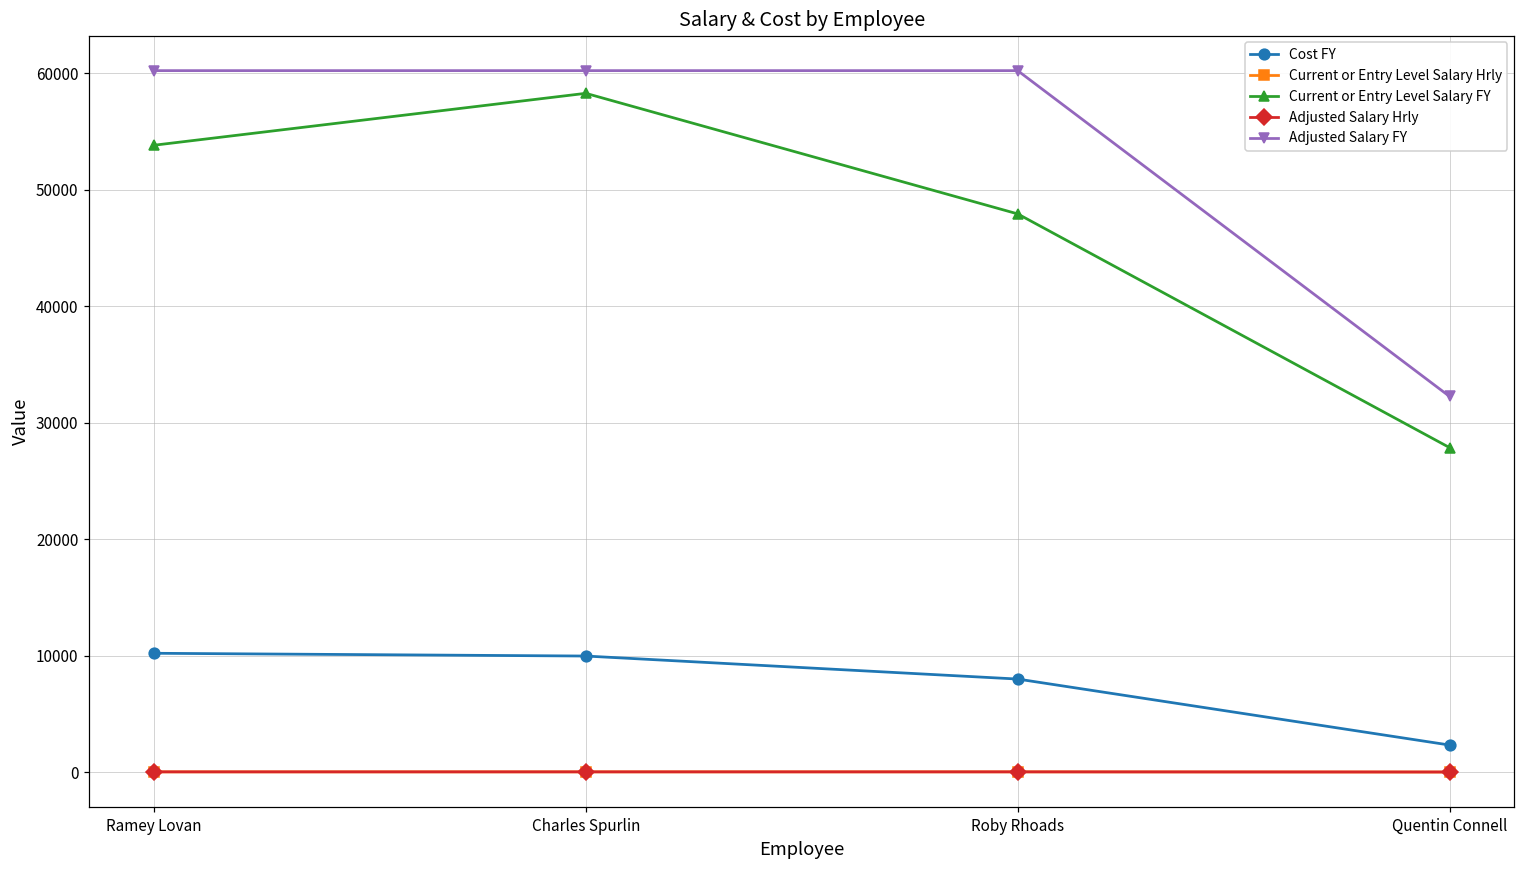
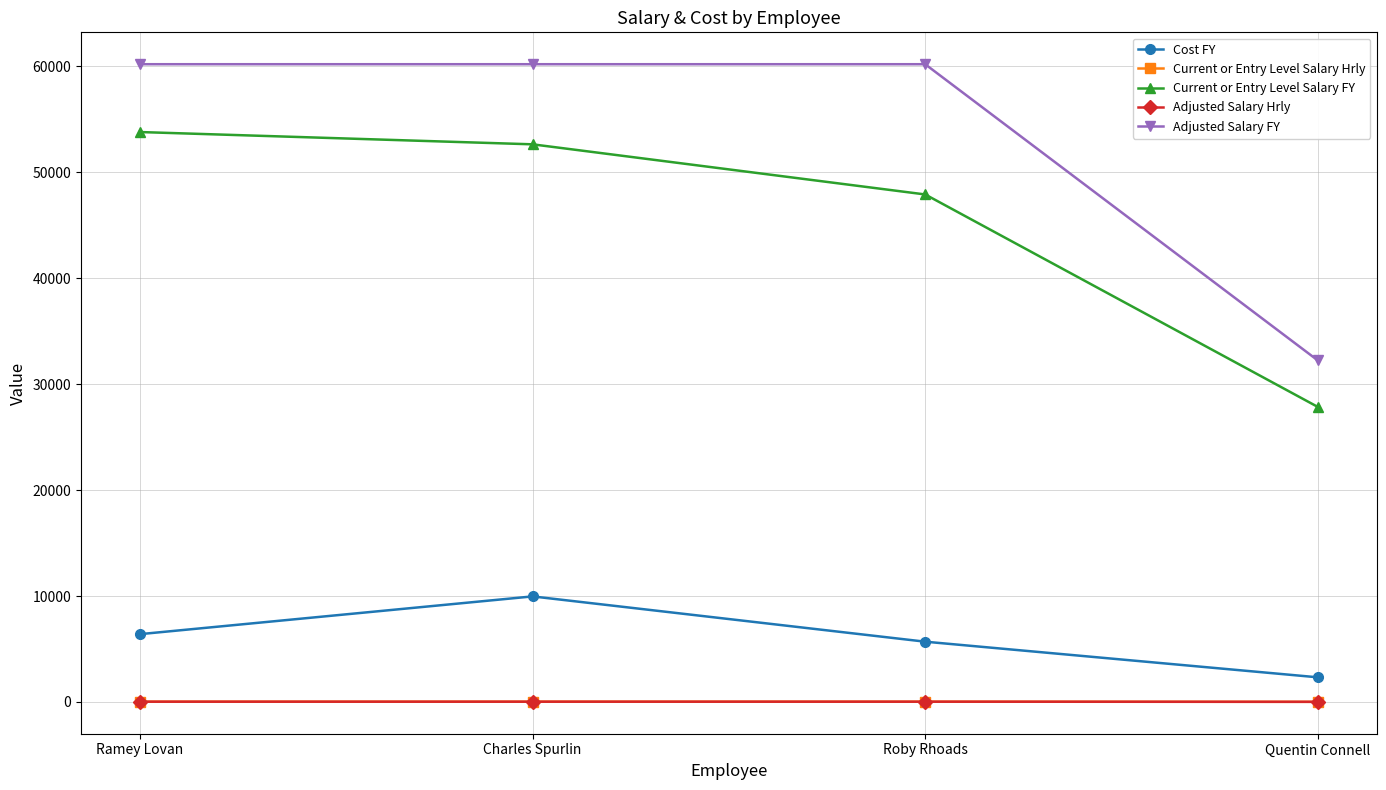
  {
    "Cost FY": {
-     "Ramey Lovan": 10200,
+     "Ramey Lovan": 6400,
      "Charles Spurlin": 10000,
-     "Roby Rhoads": 8000,
+     "Roby Rhoads": 5700,
      "Quentin Connell": 2300
    },
    "Adjusted Salary Hrly": {
      "Ramey Lovan": 0,
      "Charles Spurlin": 0,
      "Roby Rhoads": 0,
      "Quentin Connell": 0
    },
    "Current or Entry Level Salary FY": {
      "Ramey Lovan": 53800,
-     "Charles Spurlin": 58300,
+     "Charles Spurlin": 52700,
      "Roby Rhoads": 47900,
      "Quentin Connell": 27900
    },
    "Adjusted Salary FY": {
      "Ramey Lovan": 60200,
      "Charles Spurlin": 60200,
      "Roby Rhoads": 60200,
      "Quentin Connell": 32200
    }
  }
